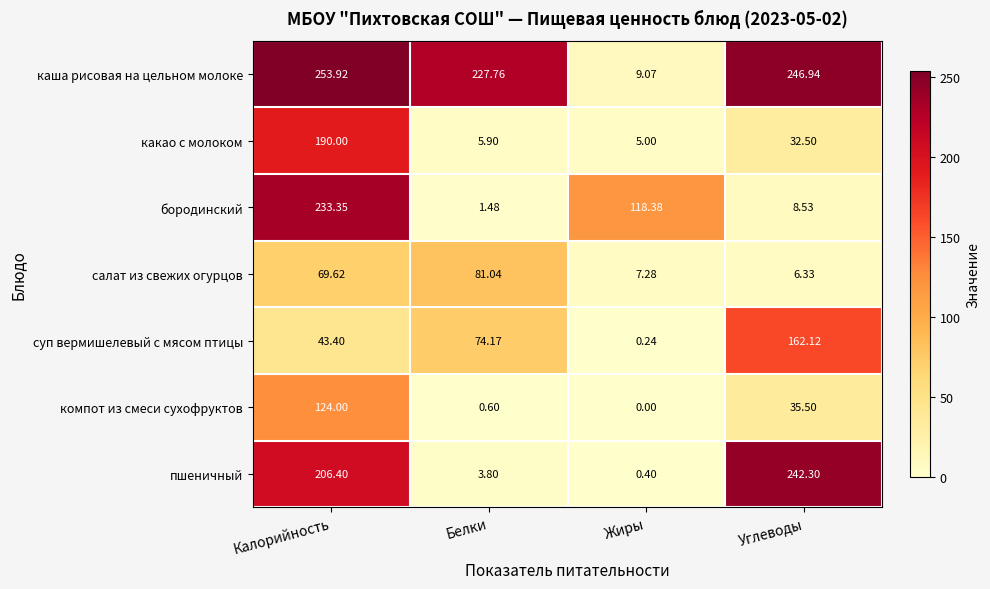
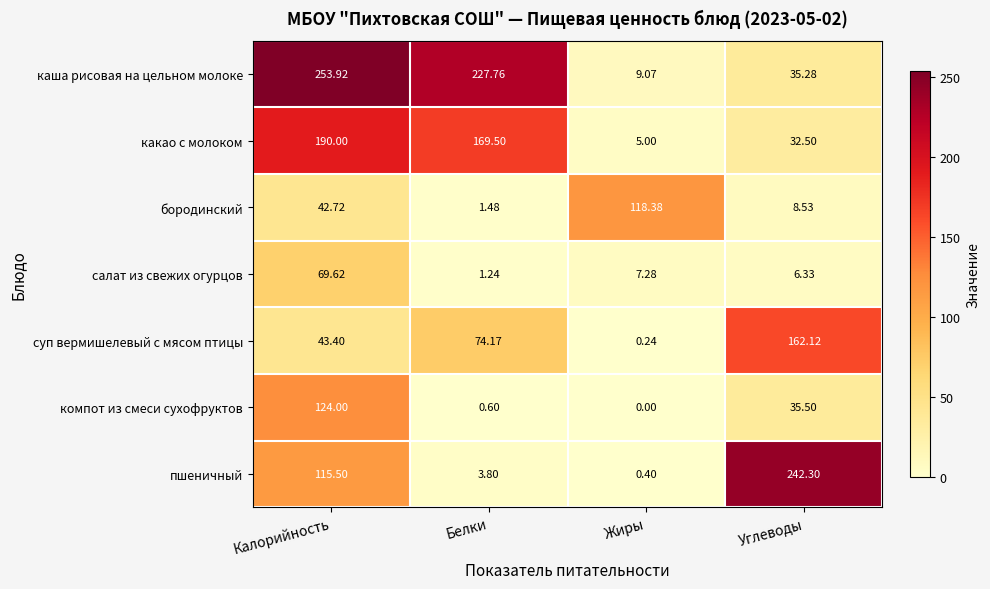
  {
    "каша рисовая на цельном молоке": {
      "Калорийность": 253.92,
      "Белки": 227.76,
      "Жиры": 9.07,
-     "Углеводы": 246.94
+     "Углеводы": 35.28
    },
    "какао с молоком": {
      "Калорийность": 190.00,
-     "Белки": 5.90,
+     "Белки": 169.50,
      "Жиры": 5.00,
      "Углеводы": 32.50
    },
    "бородинский": {
-     "Калорийность": 233.35,
+     "Калорийность": 42.72,
      "Белки": 1.48,
      "Жиры": 118.38,
      "Углеводы": 8.53
    },
    "салат из свежих огурцов": {
      "Калорийность": 69.62,
-     "Белки": 81.04,
+     "Белки": 1.24,
      "Жиры": 7.28,
      "Углеводы": 6.33
    },
    "суп вермишелевый с мясом птицы": {
      "Калорийность": 43.40,
      "Белки": 74.17,
      "Жиры": 0.24,
      "Углеводы": 162.12
    },
    "компот из смеси сухофруктов": {
      "Калорийность": 124.00,
      "Белки": 0.60,
      "Жиры": 0.00,
      "Углеводы": 35.50
    },
    "пшеничный": {
-     "Калорийность": 206.40,
+     "Калорийность": 115.50,
      "Белки": 3.80,
      "Жиры": 0.40,
      "Углеводы": 242.30
    }
  }
